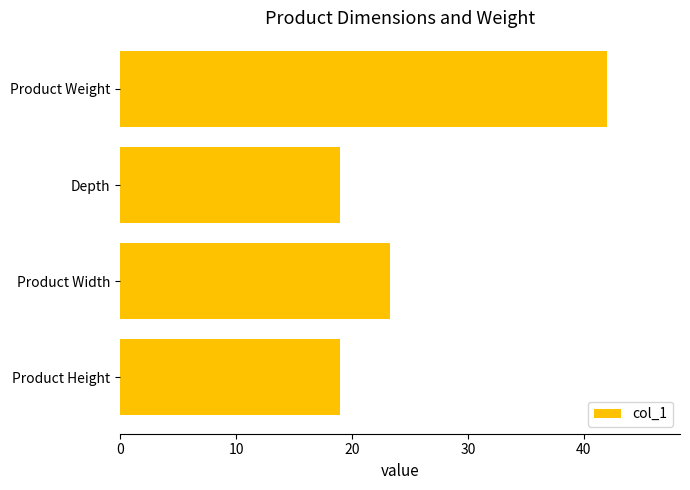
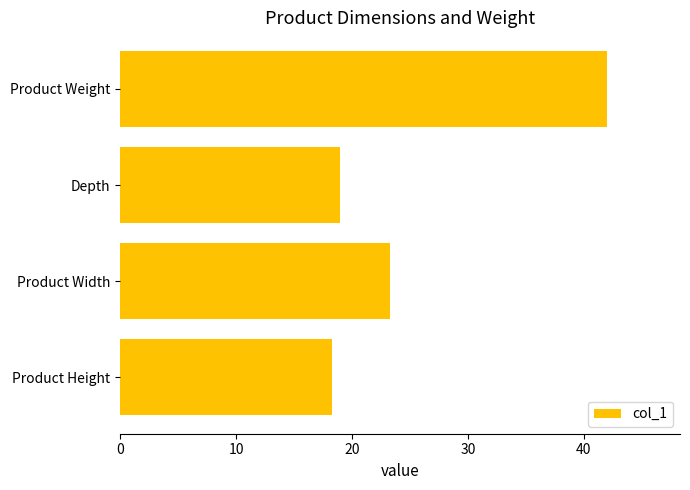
  {
    "Product Weight": 42.0,
    "Depth": 19.0,
    "Product Width": 23.3,
-   "Product Height": 19.0
+   "Product Height": 18.3
  }
